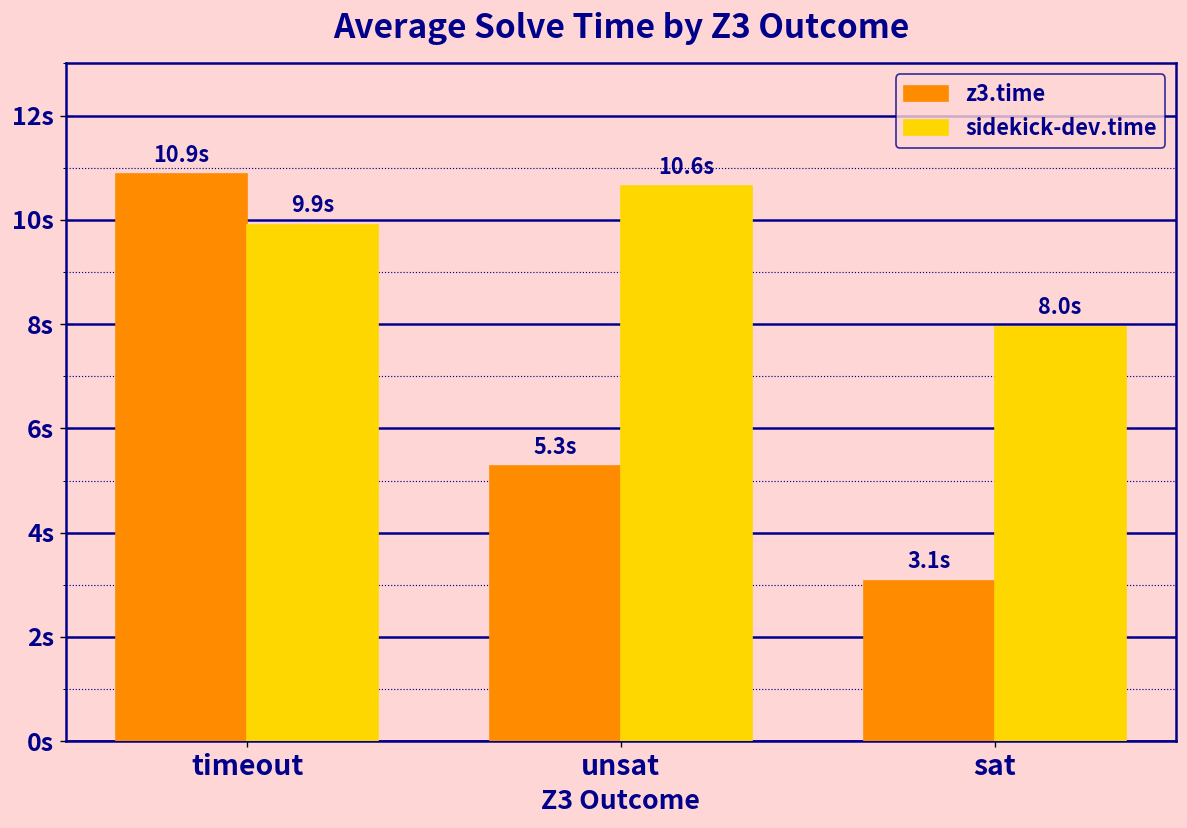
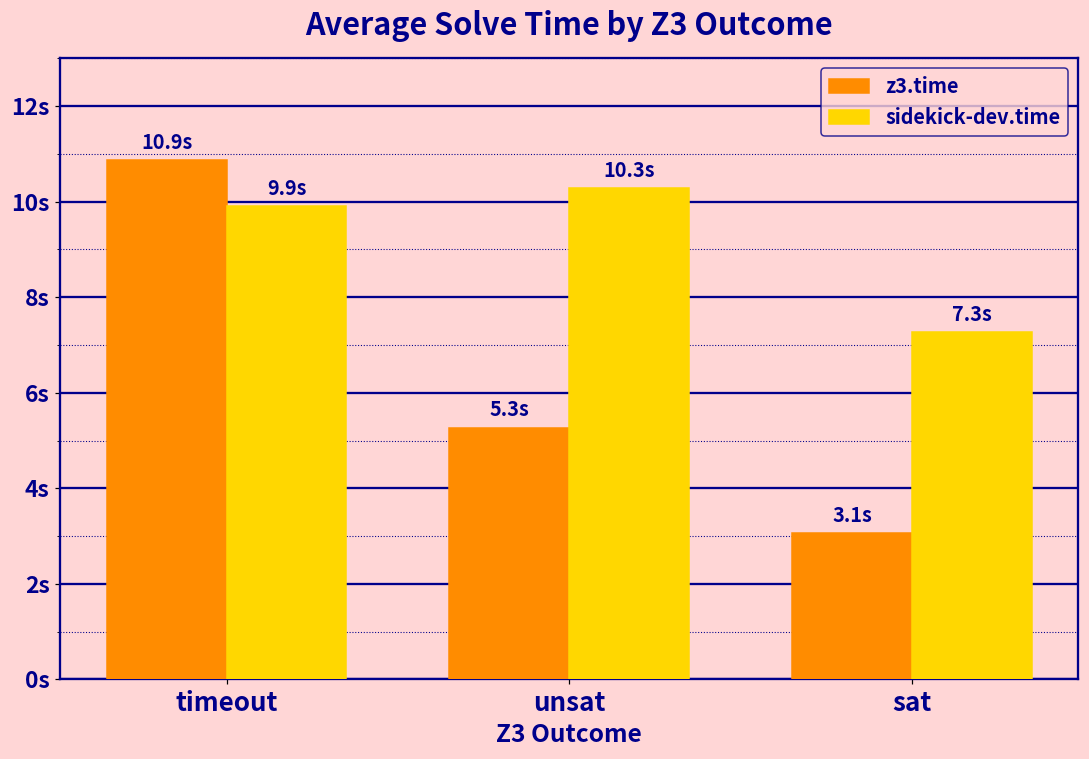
  {
    "z3.time": {
      "timeout": "10.9s",
      "unsat": "5.3s",
      "sat": "3.1s"
    },
    "sidekick-dev.time": {
      "timeout": "9.9s",
-     "unsat": "10.6s",
-     "sat": "8.0s"
+     "unsat": "10.3s",
+     "sat": "7.3s"
    }
  }
